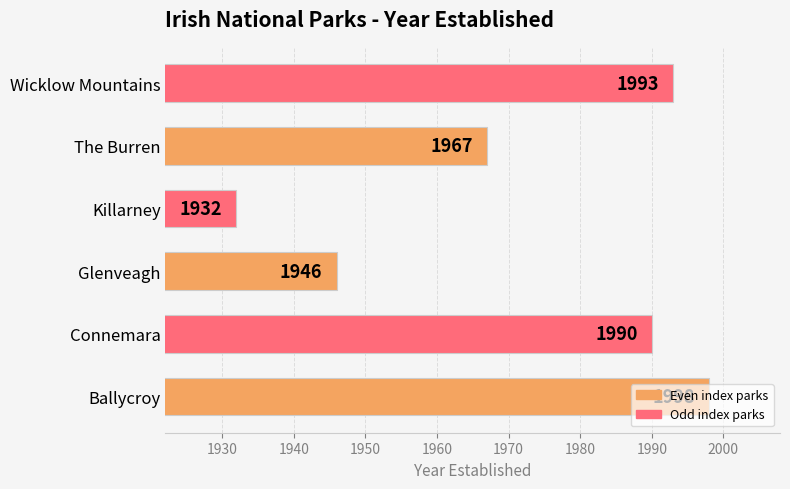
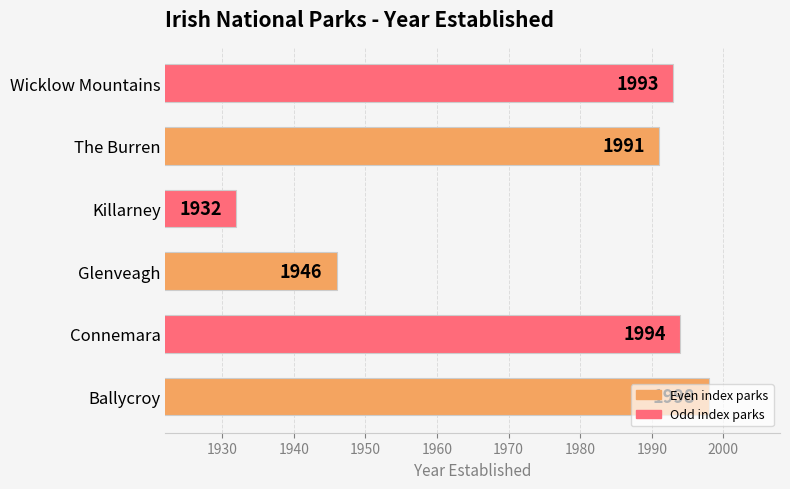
  {
    "Wicklow Mountains": 1993,
-   "The Burren": 1967,
+   "The Burren": 1991,
    "Killarney": 1932,
    "Glenveagh": 1946,
-   "Connemara": 1990
+   "Connemara": 1994
  }
